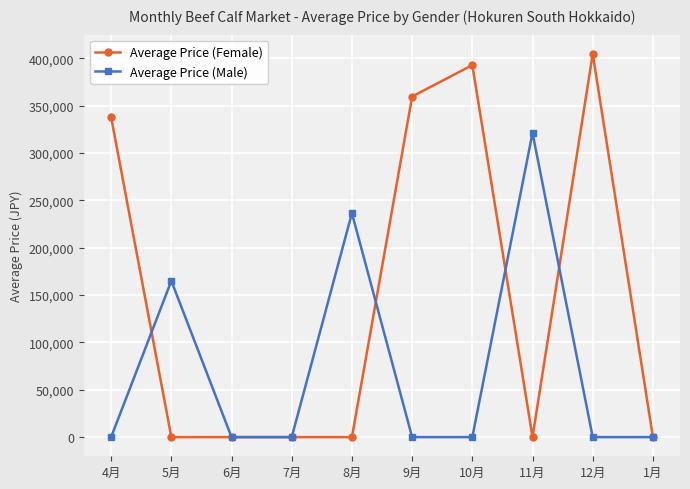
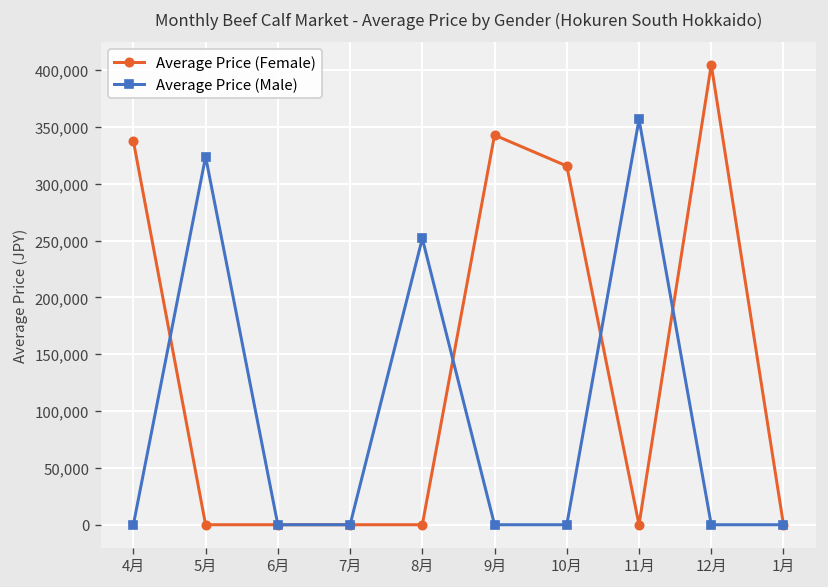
  {
    "Average Price (Female)": {
      "4月": "340,000",
      "5月": "0",
      "8月": "0",
-     "9月": "360,000",
-     "10月": "390,000",
+     "9月": "340,000",
+     "10月": "320,000",
      "11月": "0",
      "12月": "400,000"
    },
    "Average Price (Male)": {
      "4月": "0",
-     "5月": "170,000",
-     "8月": "240,000",
+     "5月": "320,000",
+     "8月": "250,000",
      "9月": "0",
      "10月": "0",
-     "11月": "320,000",
+     "11月": "360,000",
      "12月": "0"
    }
  }
